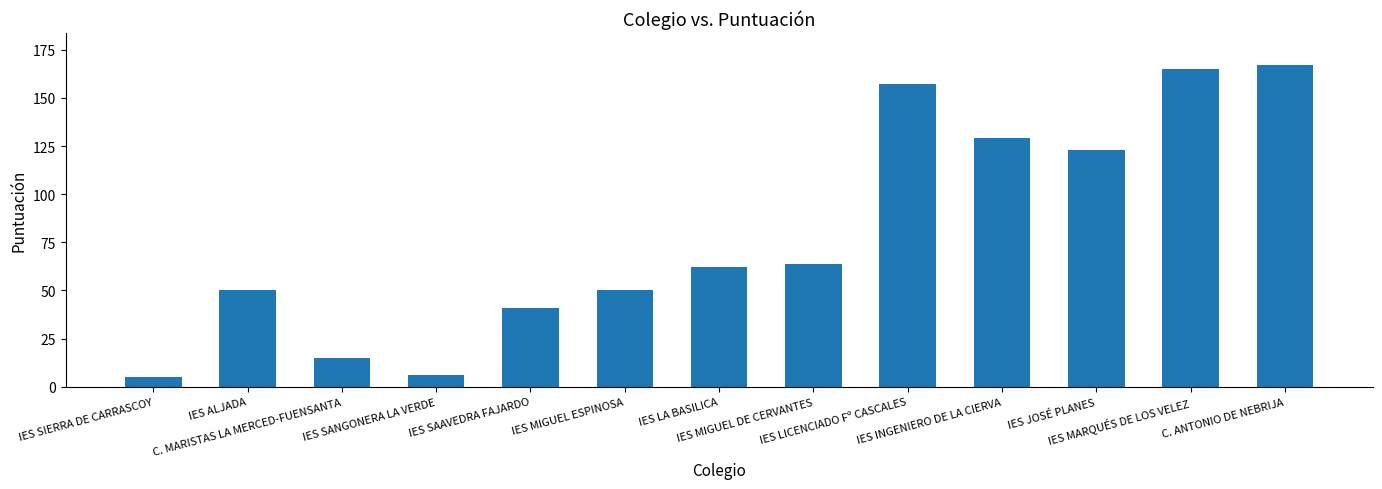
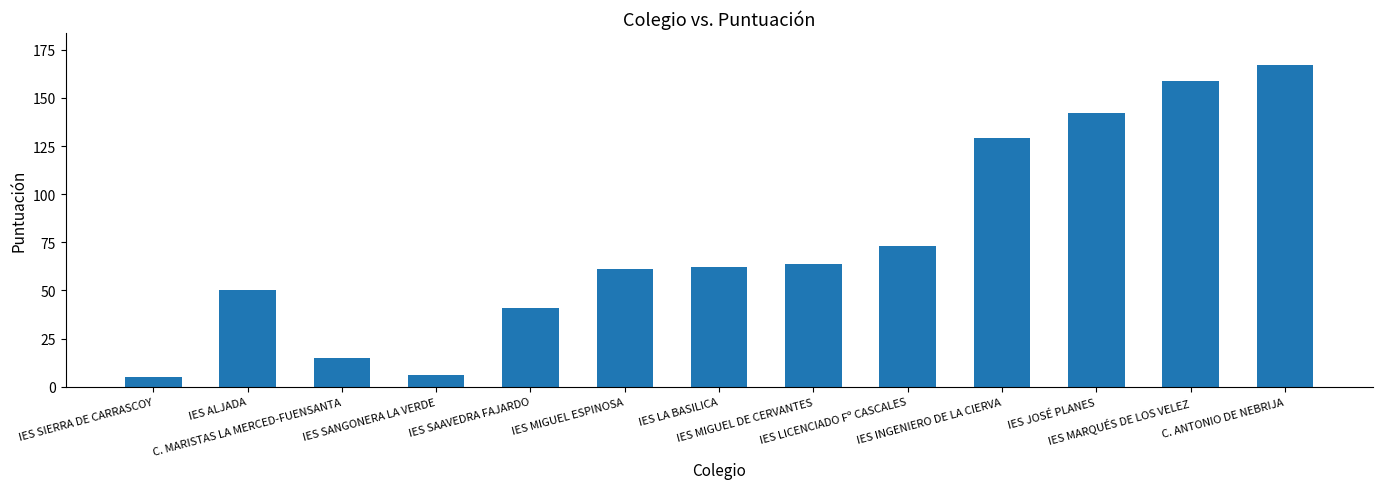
  {
    "IES SIERRA DE CARRASCOY": 5,
    "IES ALJADA": 50,
    "C. MARISTAS LA MERCED-FUENSANTA": 15,
    "IES SANGONERA LA VERDE": 6,
    "IES SAAVEDRA FAJARDO": 41,
-   "IES MIGUEL ESPINOSA": 50,
+   "IES MIGUEL ESPINOSA": 61,
    "IES LA BASILICA": 62,
    "IES MIGUEL DE CERVANTES": 64,
-   "IES LICENCIADO Fº CASCALES": 157,
+   "IES LICENCIADO Fº CASCALES": 73,
    "IES INGENIERO DE LA CIERVA": 129,
-   "IES JOSÉ PLANES": 123,
-   "IES MARQUÉS DE LOS VELEZ": 165,
+   "IES JOSÉ PLANES": 142,
+   "IES MARQUÉS DE LOS VELEZ": 159,
    "C. ANTONIO DE NEBRIJA": 167
  }
